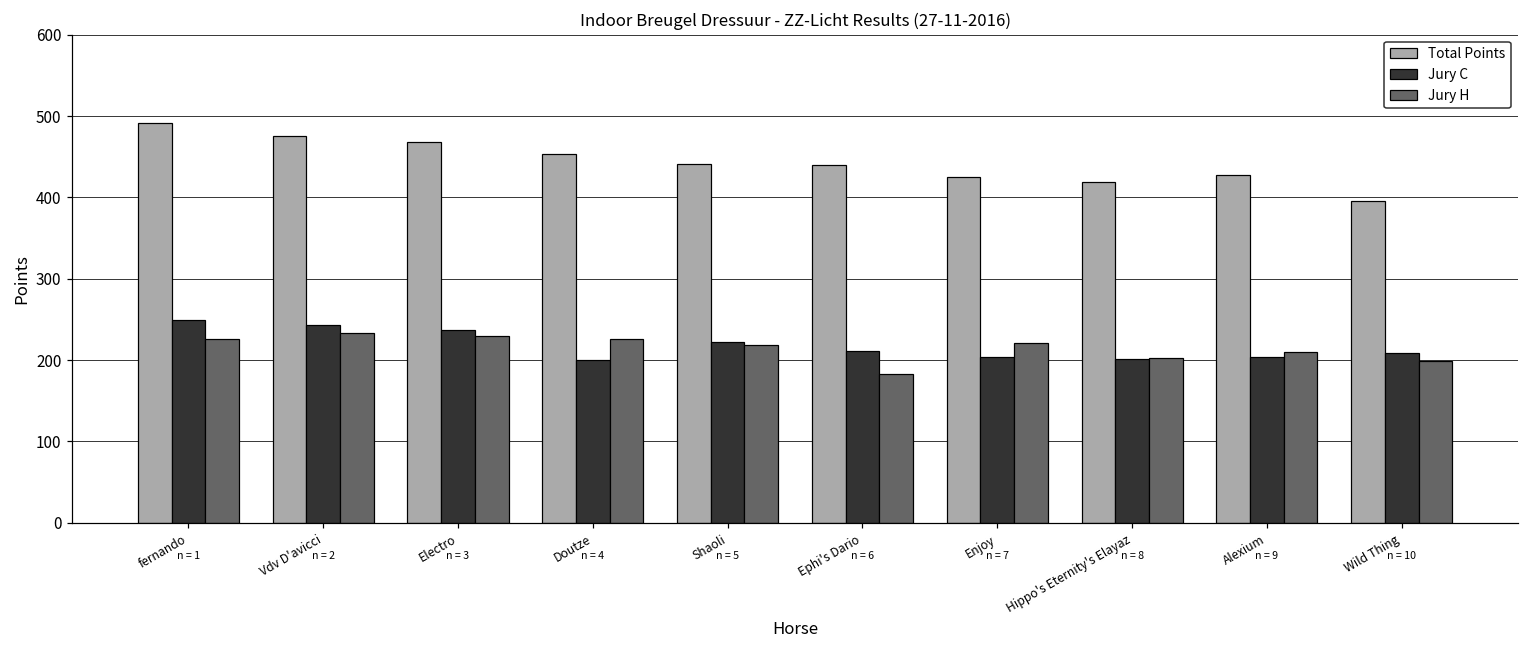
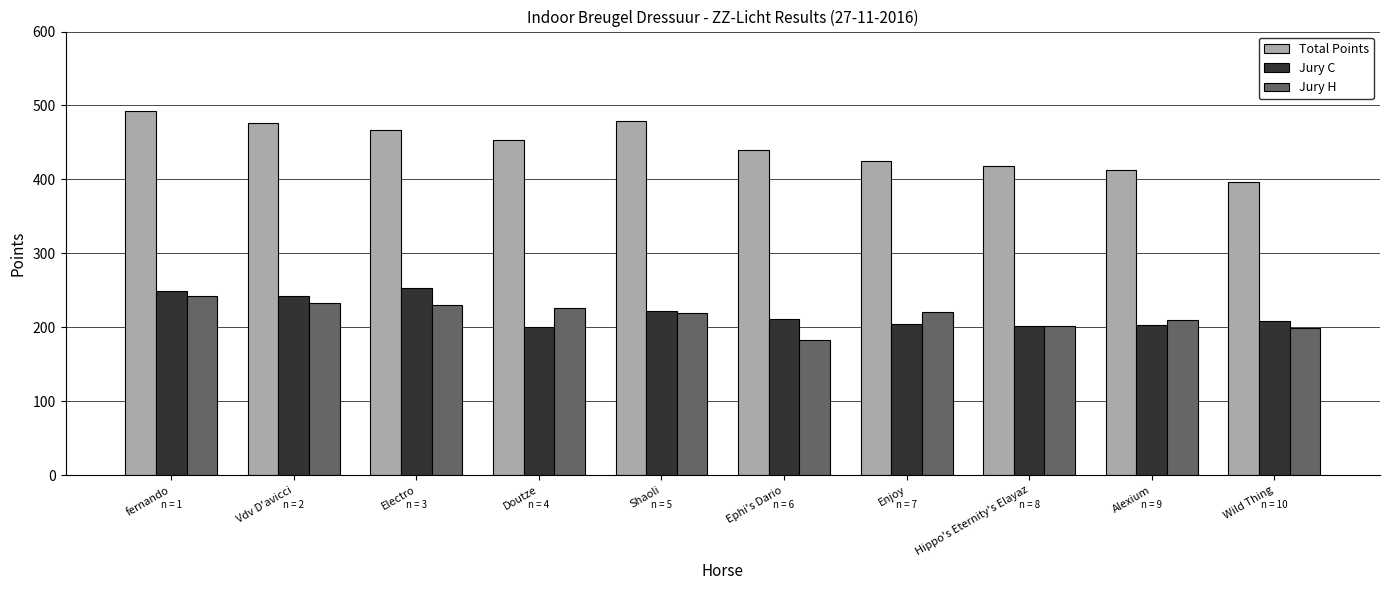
  {
    "Total Points": {
      "fernando": 490,
      "Vdv D'avicci": 480,
      "Electro": 470,
      "Doutze": 450,
-     "Shaoli": 440,
+     "Shaoli": 480,
      "Ephi's Dario": 440,
      "Enjoy": 420,
      "Hippo's Eternity's Elayaz": 420,
-     "Alexium": 430,
+     "Alexium": 410,
      "Wild Thing": 400
    },
    "Jury C": {
      "fernando": 250,
      "Vdv D'avicci": 240,
-     "Electro": 240,
+     "Electro": 250,
      "Doutze": 200,
      "Shaoli": 220,
      "Ephi's Dario": 210,
      "Enjoy": 200,
      "Hippo's Eternity's Elayaz": 200,
      "Alexium": 200,
      "Wild Thing": 210
    },
    "Jury H": {
-     "fernando": 230,
+     "fernando": 240,
      "Vdv D'avicci": 230,
      "Electro": 230,
      "Doutze": 230,
      "Shaoli": 220,
      "Ephi's Dario": 180,
      "Enjoy": 220,
      "Hippo's Eternity's Elayaz": 200,
      "Alexium": 210,
      "Wild Thing": 200
    }
  }
